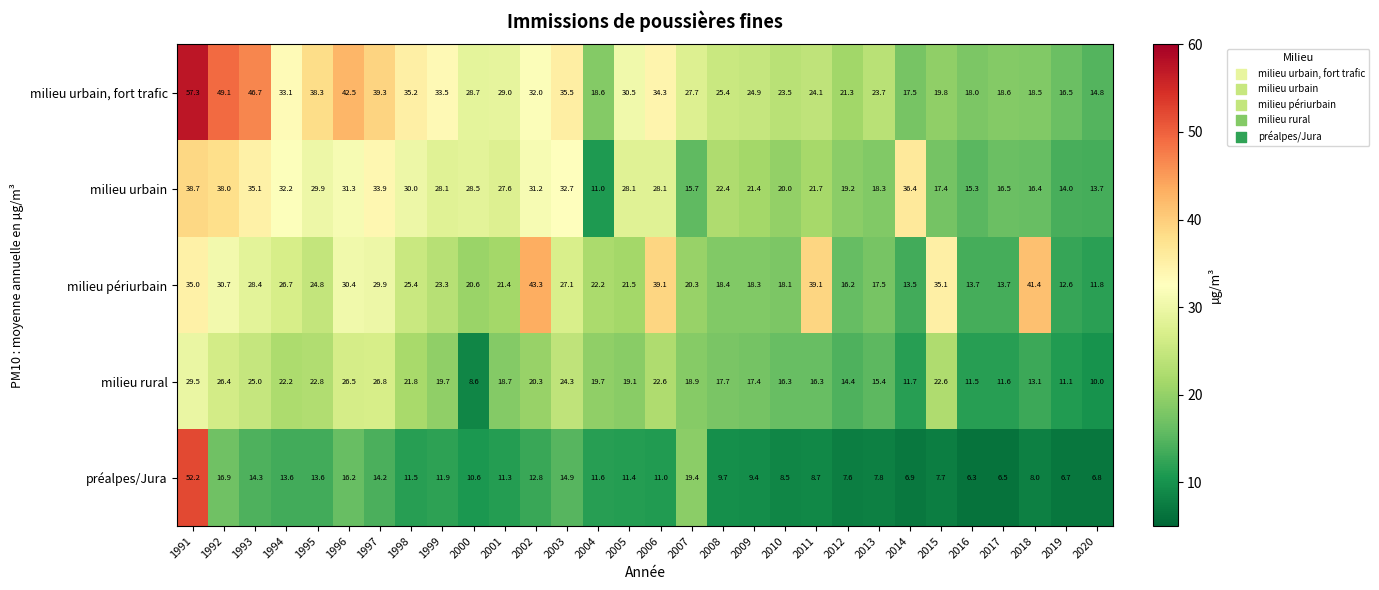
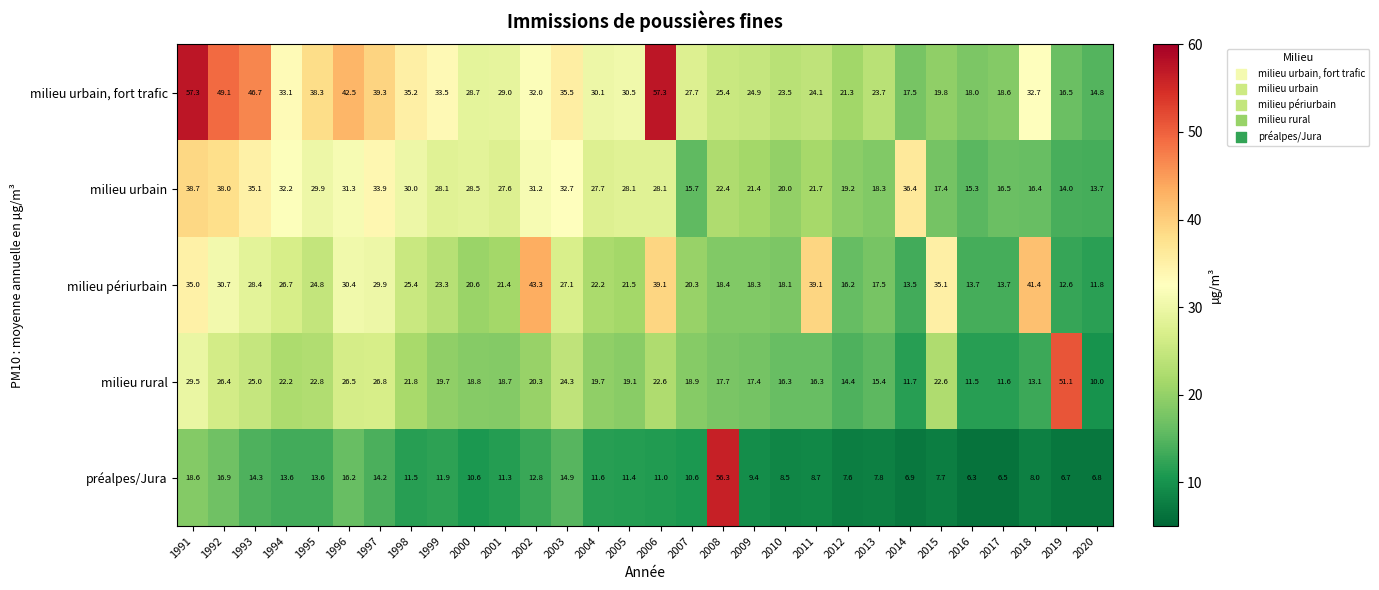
  {
    "milieu urbain, fort trafic": {
      "1991": 57.3,
      "1992": 49.1,
      "1993": 46.7,
      "1994": 33.1,
      "1995": 38.3,
      "1996": 42.5,
      "1997": 39.3,
      "1998": 35.2,
      "1999": 33.5,
      "2000": 28.7,
      "2001": 29.0,
      "2002": 32.0,
      "2003": 35.5,
-     "2004": 18.6,
+     "2004": 30.1,
      "2005": 30.5,
-     "2006": 34.3,
+     "2006": 57.3,
      "2007": 27.7,
      "2008": 25.4,
      "2009": 24.9,
      "2010": 23.5,
      "2011": 24.1,
      "2012": 21.3,
      "2013": 23.7,
      "2014": 17.5,
      "2015": 19.8,
      "2016": 18.0,
      "2017": 18.6,
-     "2018": 18.5,
+     "2018": 32.7,
      "2019": 16.5,
      "2020": 14.8
    },
    "milieu urbain": {
      "1991": 38.7,
      "1992": 38.0,
      "1993": 35.1,
      "1994": 32.2,
      "1995": 29.9,
      "1996": 31.3,
      "1997": 33.9,
      "1998": 30.0,
      "1999": 28.1,
      "2000": 28.5,
      "2001": 27.6,
      "2002": 31.2,
      "2003": 32.7,
-     "2004": 11.0,
+     "2004": 27.7,
      "2005": 28.1,
      "2006": 28.1,
      "2007": 15.7,
      "2008": 22.4,
      "2009": 21.4,
      "2010": 20.0,
      "2011": 21.7,
      "2012": 19.2,
      "2013": 18.3,
      "2014": 36.4,
      "2015": 17.4,
      "2016": 15.3,
      "2017": 16.5,
      "2018": 16.4,
      "2019": 14.0,
      "2020": 13.7
    },
    "milieu périurbain": {
      "1991": 35.0,
      "1992": 30.7,
      "1993": 28.4,
      "1994": 26.7,
      "1995": 24.8,
      "1996": 30.4,
      "1997": 29.9,
      "1998": 25.4,
      "1999": 23.3,
      "2000": 20.6,
      "2001": 21.4,
      "2002": 43.3,
      "2003": 27.1,
      "2004": 22.2,
      "2005": 21.5,
      "2006": 39.1,
      "2007": 20.3,
      "2008": 18.4,
      "2009": 18.3,
      "2010": 18.1,
      "2011": 39.1,
      "2012": 16.2,
      "2013": 17.5,
      "2014": 13.5,
      "2015": 35.1,
      "2016": 13.7,
      "2017": 13.7,
      "2018": 41.4,
      "2019": 12.6,
      "2020": 11.8
    },
    "milieu rural": {
      "1991": 29.5,
      "1992": 26.4,
      "1993": 25.0,
      "1994": 22.2,
      "1995": 22.8,
      "1996": 26.5,
      "1997": 26.8,
      "1998": 21.8,
      "1999": 19.7,
-     "2000": 8.6,
+     "2000": 18.8,
      "2001": 18.7,
      "2002": 20.3,
      "2003": 24.3,
      "2004": 19.7,
      "2005": 19.1,
      "2006": 22.6,
      "2007": 18.9,
      "2008": 17.7,
      "2009": 17.4,
      "2010": 16.3,
      "2011": 16.3,
      "2012": 14.4,
      "2013": 15.4,
      "2014": 11.7,
      "2015": 22.6,
      "2016": 11.5,
      "2017": 11.6,
      "2018": 13.1,
-     "2019": 11.1,
+     "2019": 51.1,
      "2020": 10.0
    },
    "préalpes/Jura": {
-     "1991": 52.2,
+     "1991": 18.6,
      "1992": 16.9,
      "1993": 14.3,
      "1994": 13.6,
      "1995": 13.6,
      "1996": 16.2,
      "1997": 14.2,
      "1998": 11.5,
      "1999": 11.9,
      "2000": 10.6,
      "2001": 11.3,
      "2002": 12.8,
      "2003": 14.9,
      "2004": 11.6,
      "2005": 11.4,
      "2006": 11.0,
-     "2007": 19.4,
-     "2008": 9.7,
+     "2007": 10.6,
+     "2008": 56.3,
      "2009": 9.4,
      "2010": 8.5,
      "2011": 8.7,
      "2012": 7.6,
      "2013": 7.8,
      "2014": 6.9,
      "2015": 7.7,
      "2016": 6.3,
      "2017": 6.5,
      "2018": 8.0,
      "2019": 6.7,
      "2020": 6.8
    }
  }
